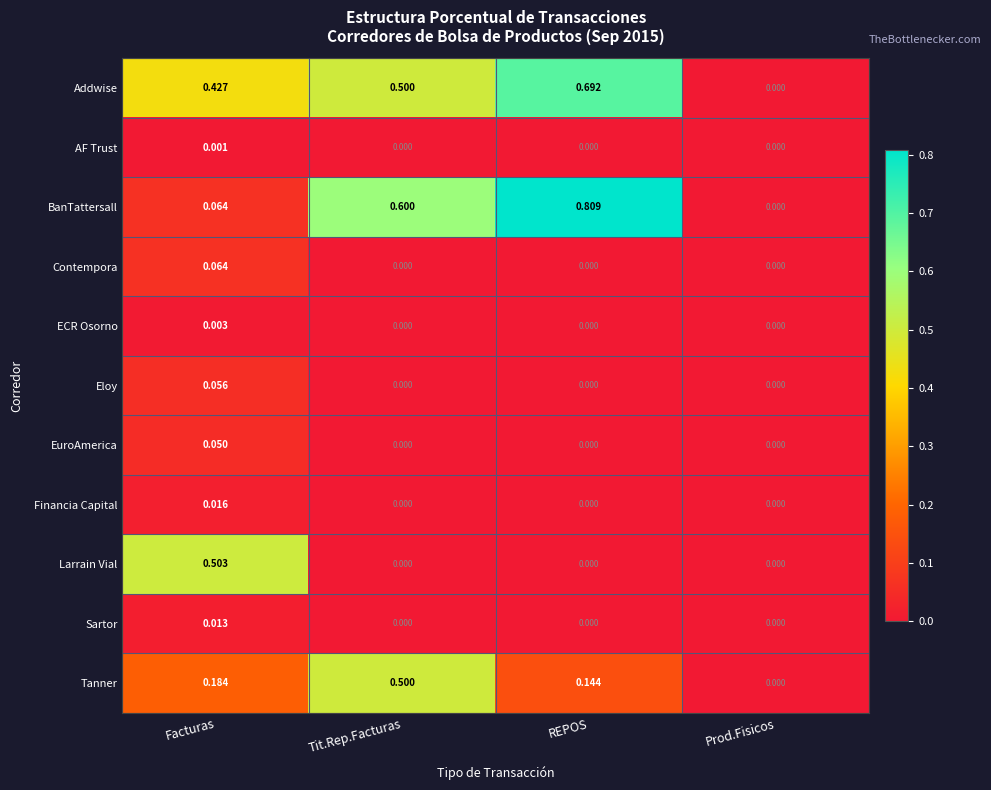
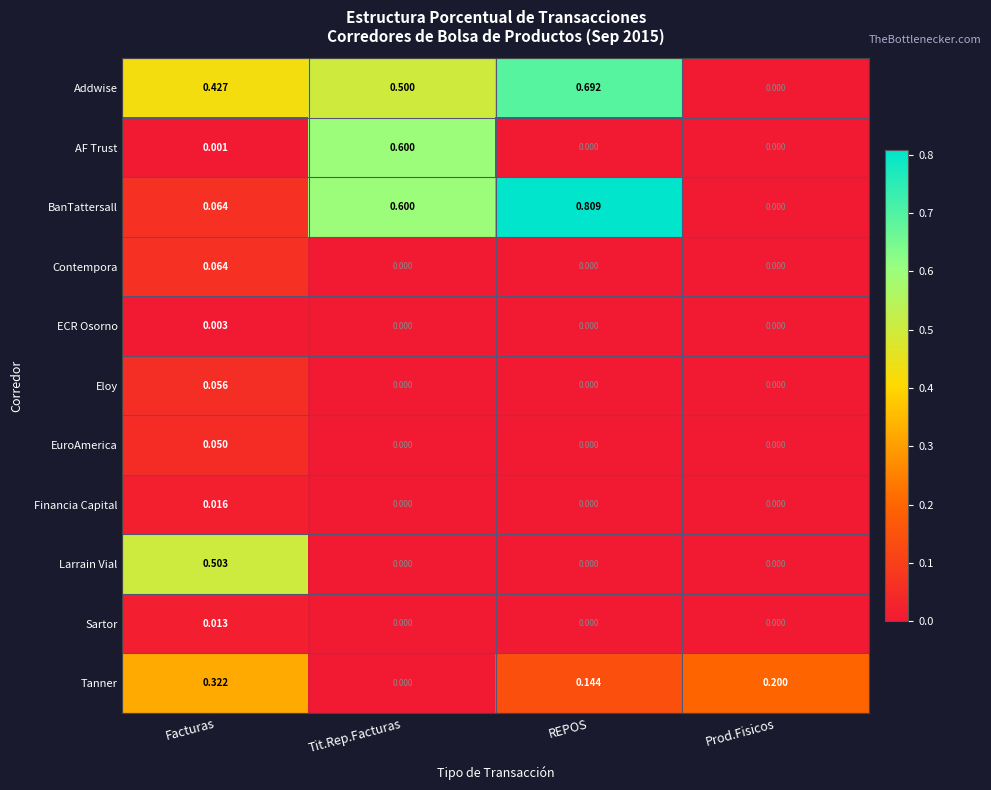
  {
    "Addwise": {
      "Facturas": 0.427,
      "Tit.Rep.Facturas": 0.500,
      "REPOS": 0.692,
      "Prod.Fisicos": 0.000
    },
    "AF Trust": {
      "Facturas": 0.001,
-     "Tit.Rep.Facturas": 0.000,
+     "Tit.Rep.Facturas": 0.600,
      "REPOS": 0.000,
      "Prod.Fisicos": 0.000
    },
    "BanTattersall": {
      "Facturas": 0.064,
      "Tit.Rep.Facturas": 0.600,
      "REPOS": 0.809,
      "Prod.Fisicos": 0.000
    },
    "Contempora": {
      "Facturas": 0.064,
      "Tit.Rep.Facturas": 0.000,
      "REPOS": 0.000,
      "Prod.Fisicos": 0.000
    },
    "ECR Osorno": {
      "Facturas": 0.003,
      "Tit.Rep.Facturas": 0.000,
      "REPOS": 0.000,
      "Prod.Fisicos": 0.000
    },
    "Eloy": {
      "Facturas": 0.056,
      "Tit.Rep.Facturas": 0.000,
      "REPOS": 0.000,
      "Prod.Fisicos": 0.000
    },
    "EuroAmerica": {
      "Facturas": 0.050,
      "Tit.Rep.Facturas": 0.000,
      "REPOS": 0.000,
      "Prod.Fisicos": 0.000
    },
    "Financia Capital": {
      "Facturas": 0.016,
      "Tit.Rep.Facturas": 0.000,
      "REPOS": 0.000,
      "Prod.Fisicos": 0.000
    },
    "Larrain Vial": {
      "Facturas": 0.503,
      "Tit.Rep.Facturas": 0.000,
      "REPOS": 0.000,
      "Prod.Fisicos": 0.000
    },
    "Sartor": {
      "Facturas": 0.013,
      "Tit.Rep.Facturas": 0.000,
      "REPOS": 0.000,
      "Prod.Fisicos": 0.000
    },
    "Tanner": {
-     "Facturas": 0.184,
-     "Tit.Rep.Facturas": 0.500,
+     "Facturas": 0.322,
+     "Tit.Rep.Facturas": 0.000,
      "REPOS": 0.144,
-     "Prod.Fisicos": 0.000
+     "Prod.Fisicos": 0.200
    }
  }
